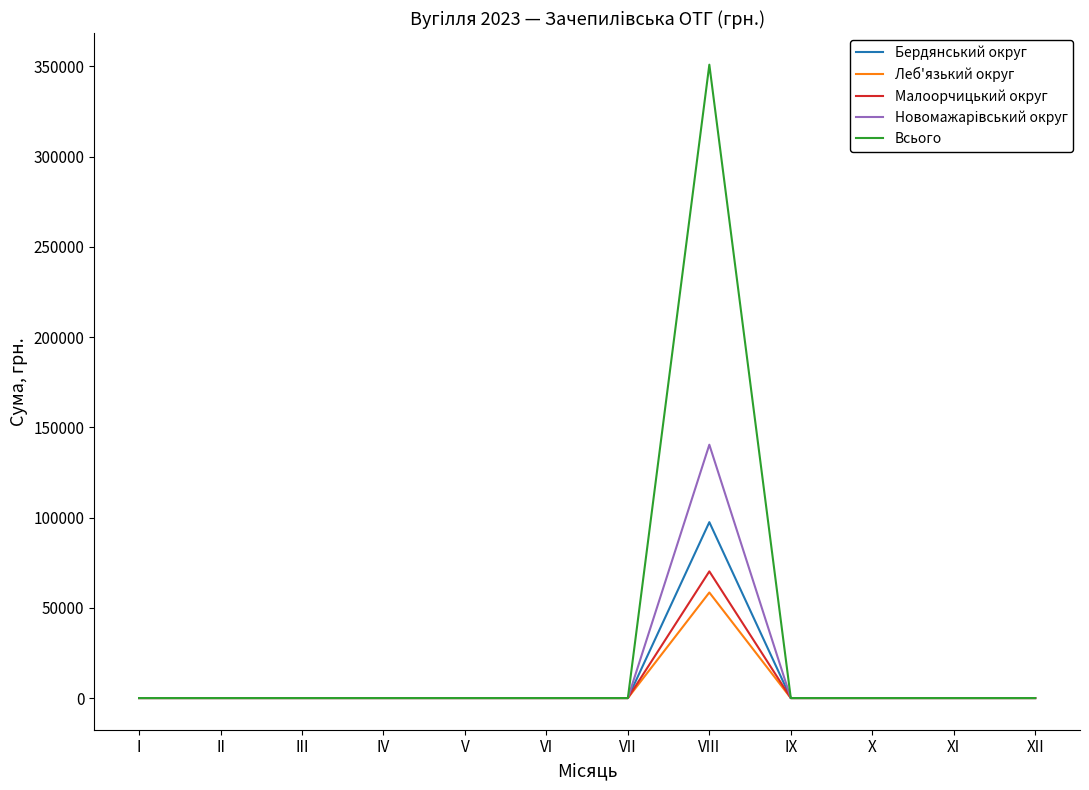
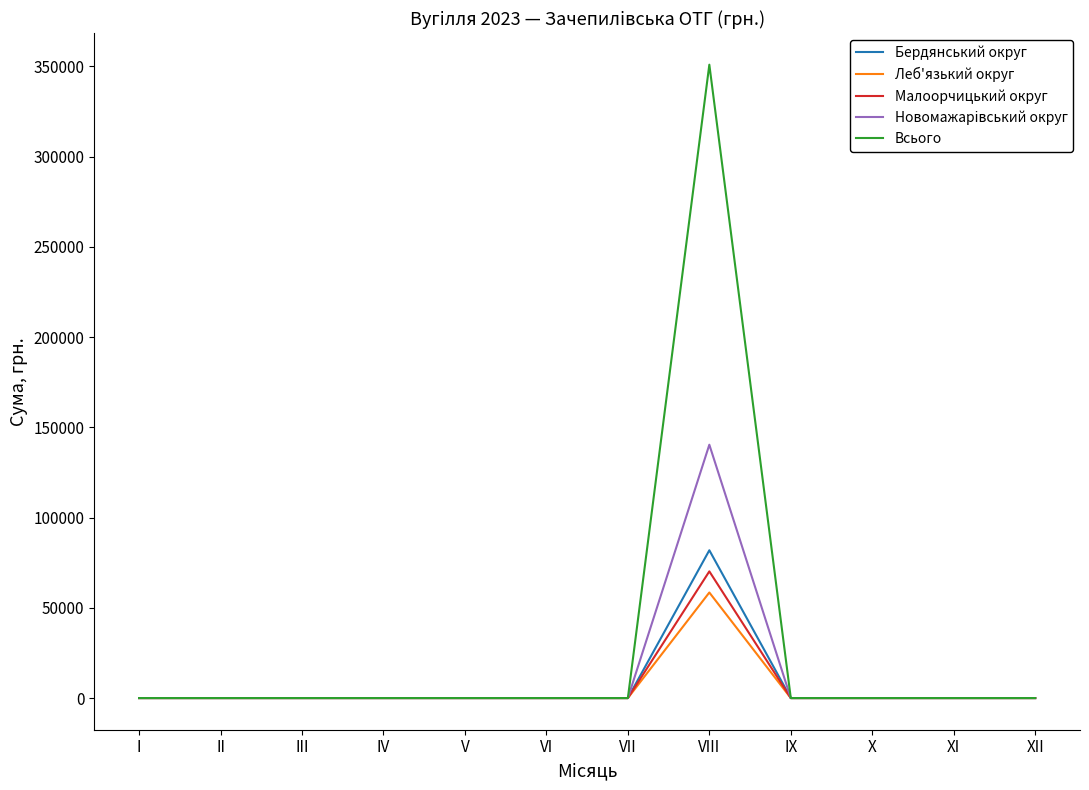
  {
    "Бердянський округ": {
-     "VIII": 97000
+     "VIII": 82000
    },
    "Леб'язький округ": {
      "VIII": 59000
    },
    "Малоорчицький округ": {
      "VIII": 70000
    },
    "Новомажарівський округ": {
      "VIII": 140000
    },
    "Всього": {
      "VIII": 351000
    }
  }
